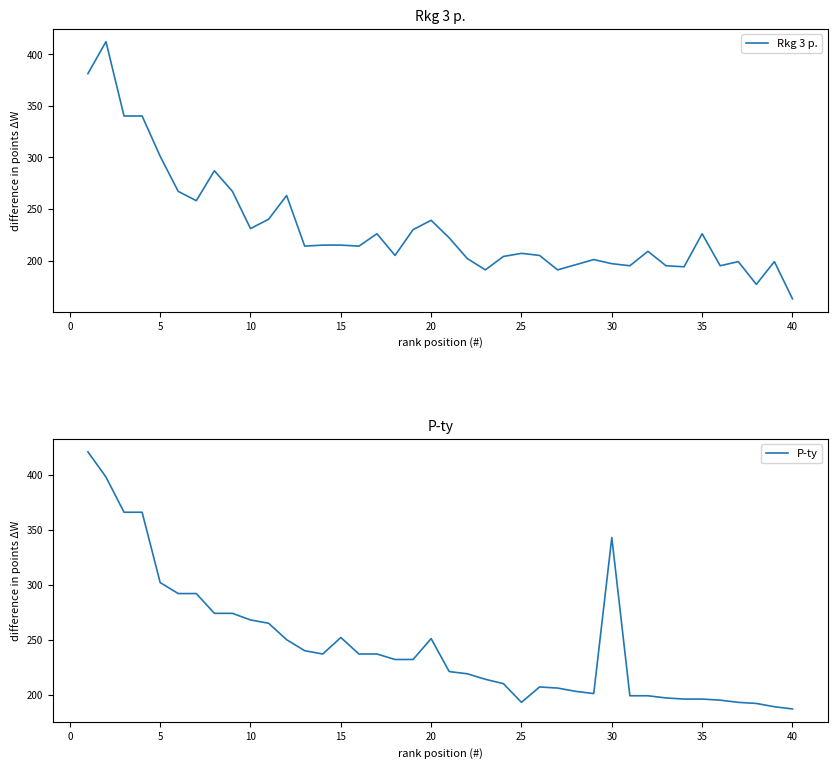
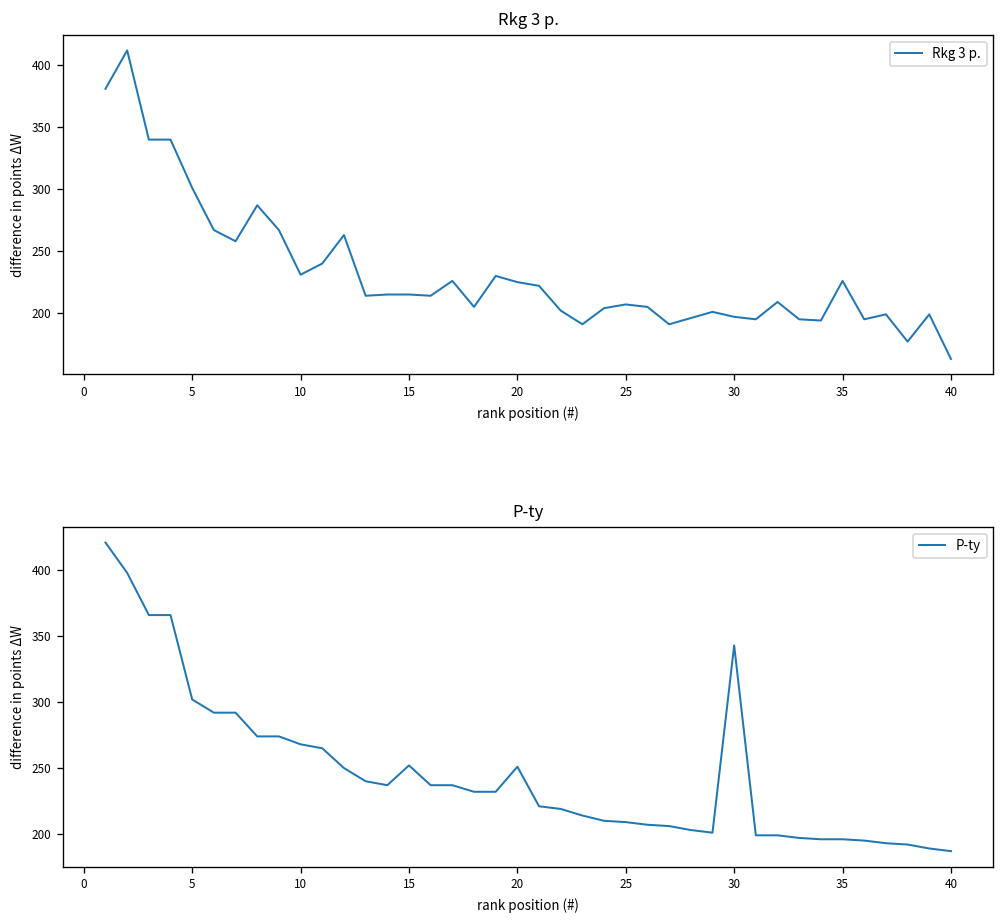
  {
    "Rkg 3 p.": {
      "5": 301,
      "10": 231,
      "15": 215,
-     "20": 239,
+     "20": 225,
      "25": 207,
      "30": 197,
      "35": 226,
      "40": 163
    },
    "P-ty": {
      "5": 302,
      "10": 268,
      "15": 252,
      "20": 251,
-     "25": 193,
+     "25": 209,
      "30": 343,
      "35": 196,
      "40": 187
    }
  }
